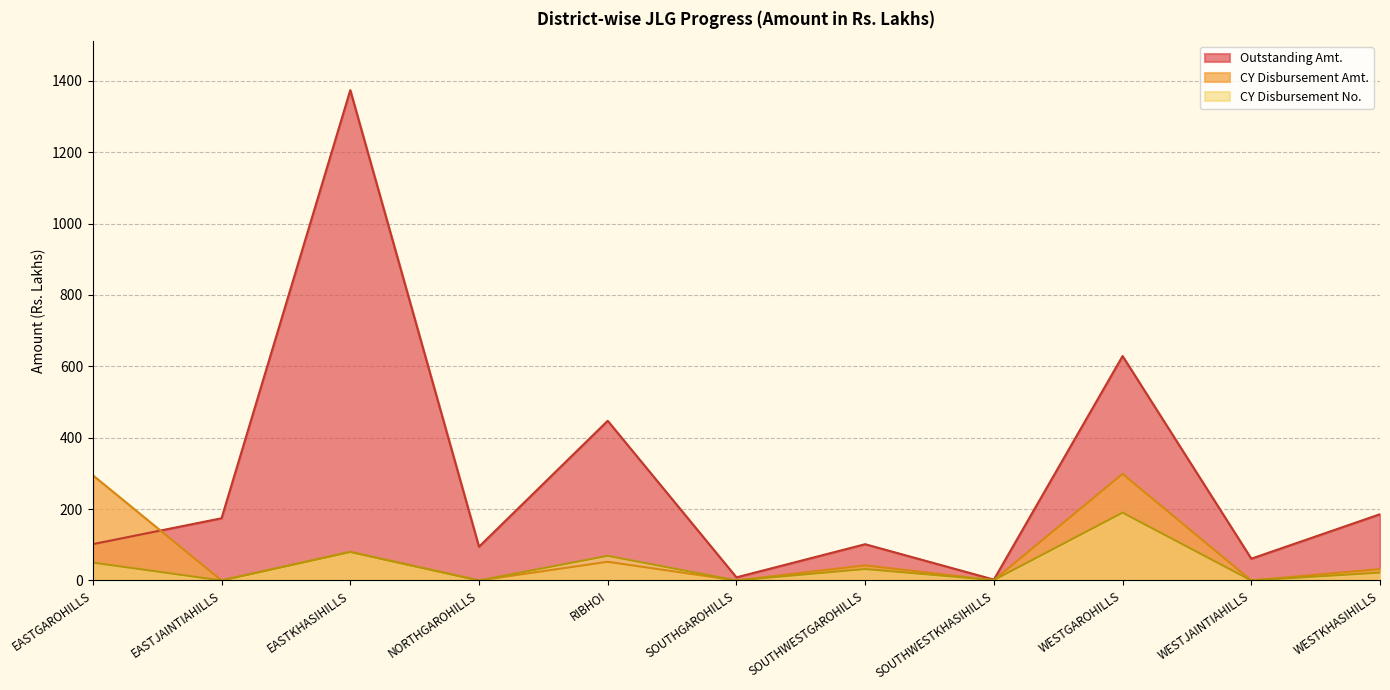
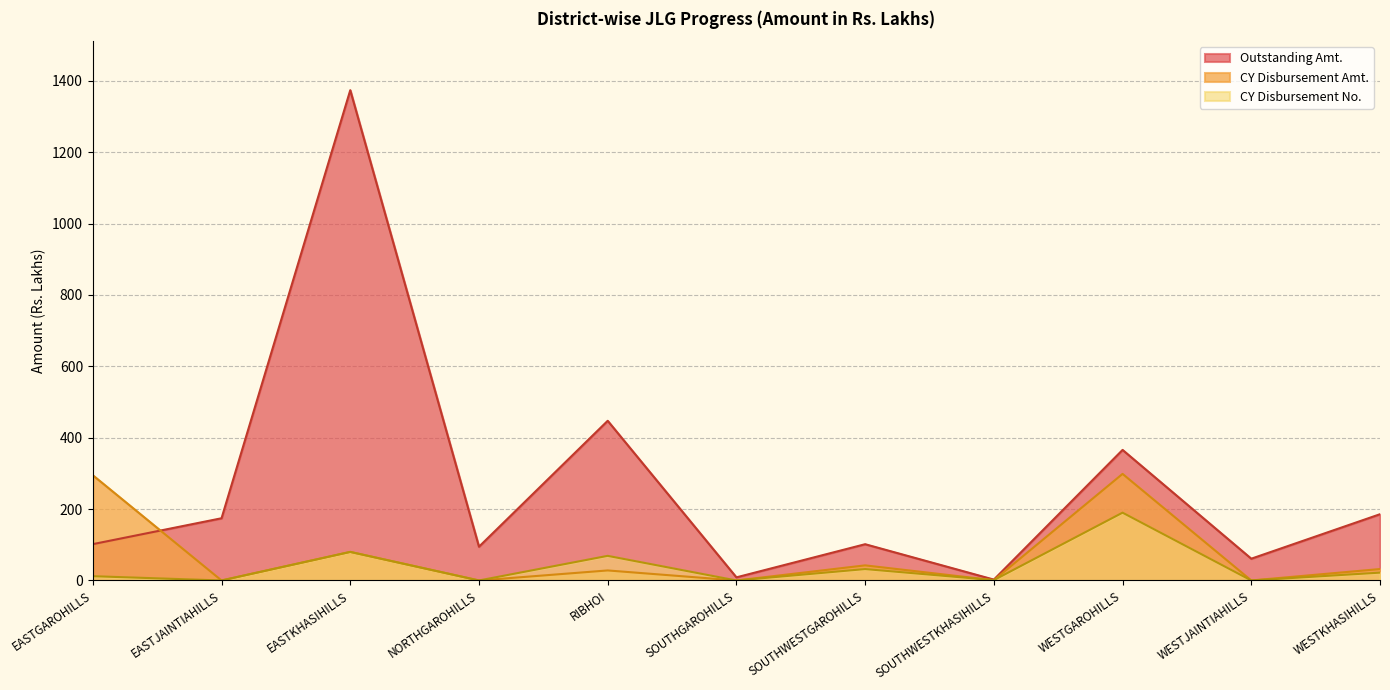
  {
    "Outstanding Amt.": {
      "EASTGAROHILLS": 100,
      "EASTJAINTIAHILLS": 170,
      "EASTKHASIHILLS": 1370,
      "NORTHGAROHILLS": 90,
      "RIBHOI": 450,
      "SOUTHGAROHILLS": 10,
      "SOUTHWESTGAROHILLS": 100,
-     "WESTGAROHILLS": 630,
+     "WESTGAROHILLS": 370,
      "WESTJAINTIAHILLS": 60,
      "WESTKHASIHILLS": 190
    },
    "CY Disbursement Amt.": {
      "EASTGAROHILLS": 290,
-     "RIBHOI": 50,
+     "RIBHOI": 30,
      "SOUTHWESTGAROHILLS": 40,
      "WESTGAROHILLS": 300,
      "WESTKHASIHILLS": 30
    },
    "CY Disbursement No.": {
-     "EASTGAROHILLS": 50,
+     "EASTGAROHILLS": 10,
      "RIBHOI": 70,
      "SOUTHWESTGAROHILLS": 30,
      "WESTGAROHILLS": 190,
      "WESTKHASIHILLS": 20
    }
  }
